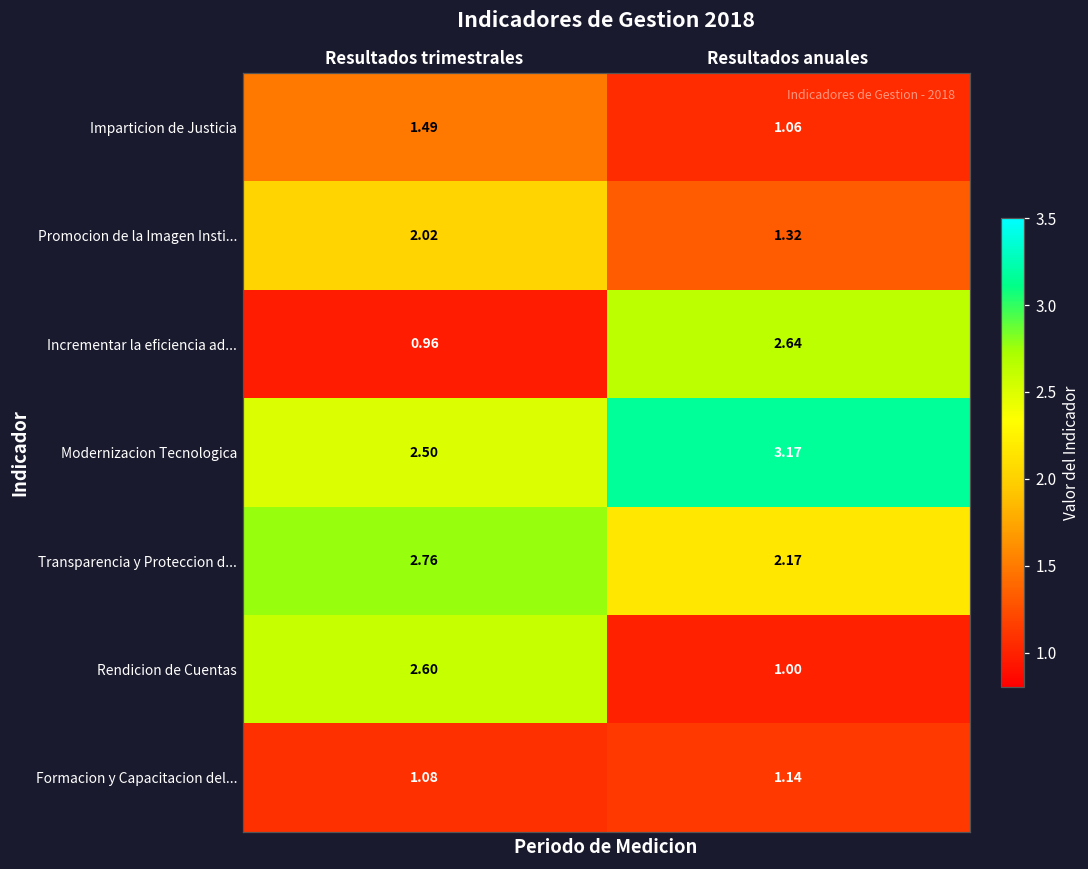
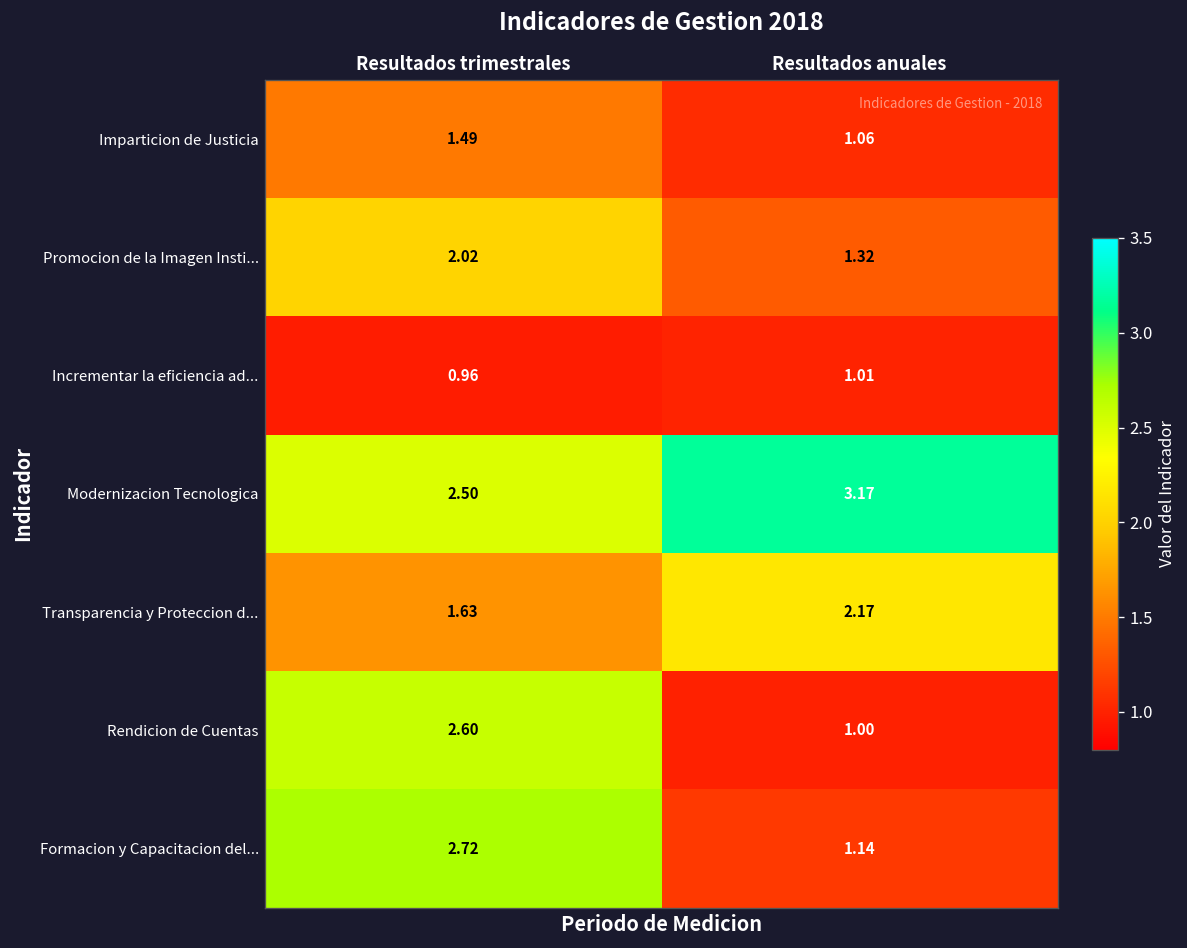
  {
    "Imparticion de Justicia": {
      "Resultados trimestrales": 1.49
    },
    "Promocion de la Imagen Insti...": {
      "Resultados trimestrales": 2.02,
      "Resultados anuales": 1.32
    },
    "Incrementar la eficiencia ad...": {
      "Resultados trimestrales": 0.96,
-     "Resultados anuales": 2.64
+     "Resultados anuales": 1.01
    },
    "Modernizacion Tecnologica": {
      "Resultados trimestrales": 2.50,
      "Resultados anuales": 3.17
    },
    "Transparencia y Proteccion d...": {
-     "Resultados trimestrales": 2.76,
+     "Resultados trimestrales": 1.63,
      "Resultados anuales": 2.17
    },
    "Rendicion de Cuentas": {
      "Resultados trimestrales": 2.60,
      "Resultados anuales": 1.00
    },
    "Formacion y Capacitacion del...": {
-     "Resultados trimestrales": 1.08,
+     "Resultados trimestrales": 2.72,
      "Resultados anuales": 1.14
    }
  }
